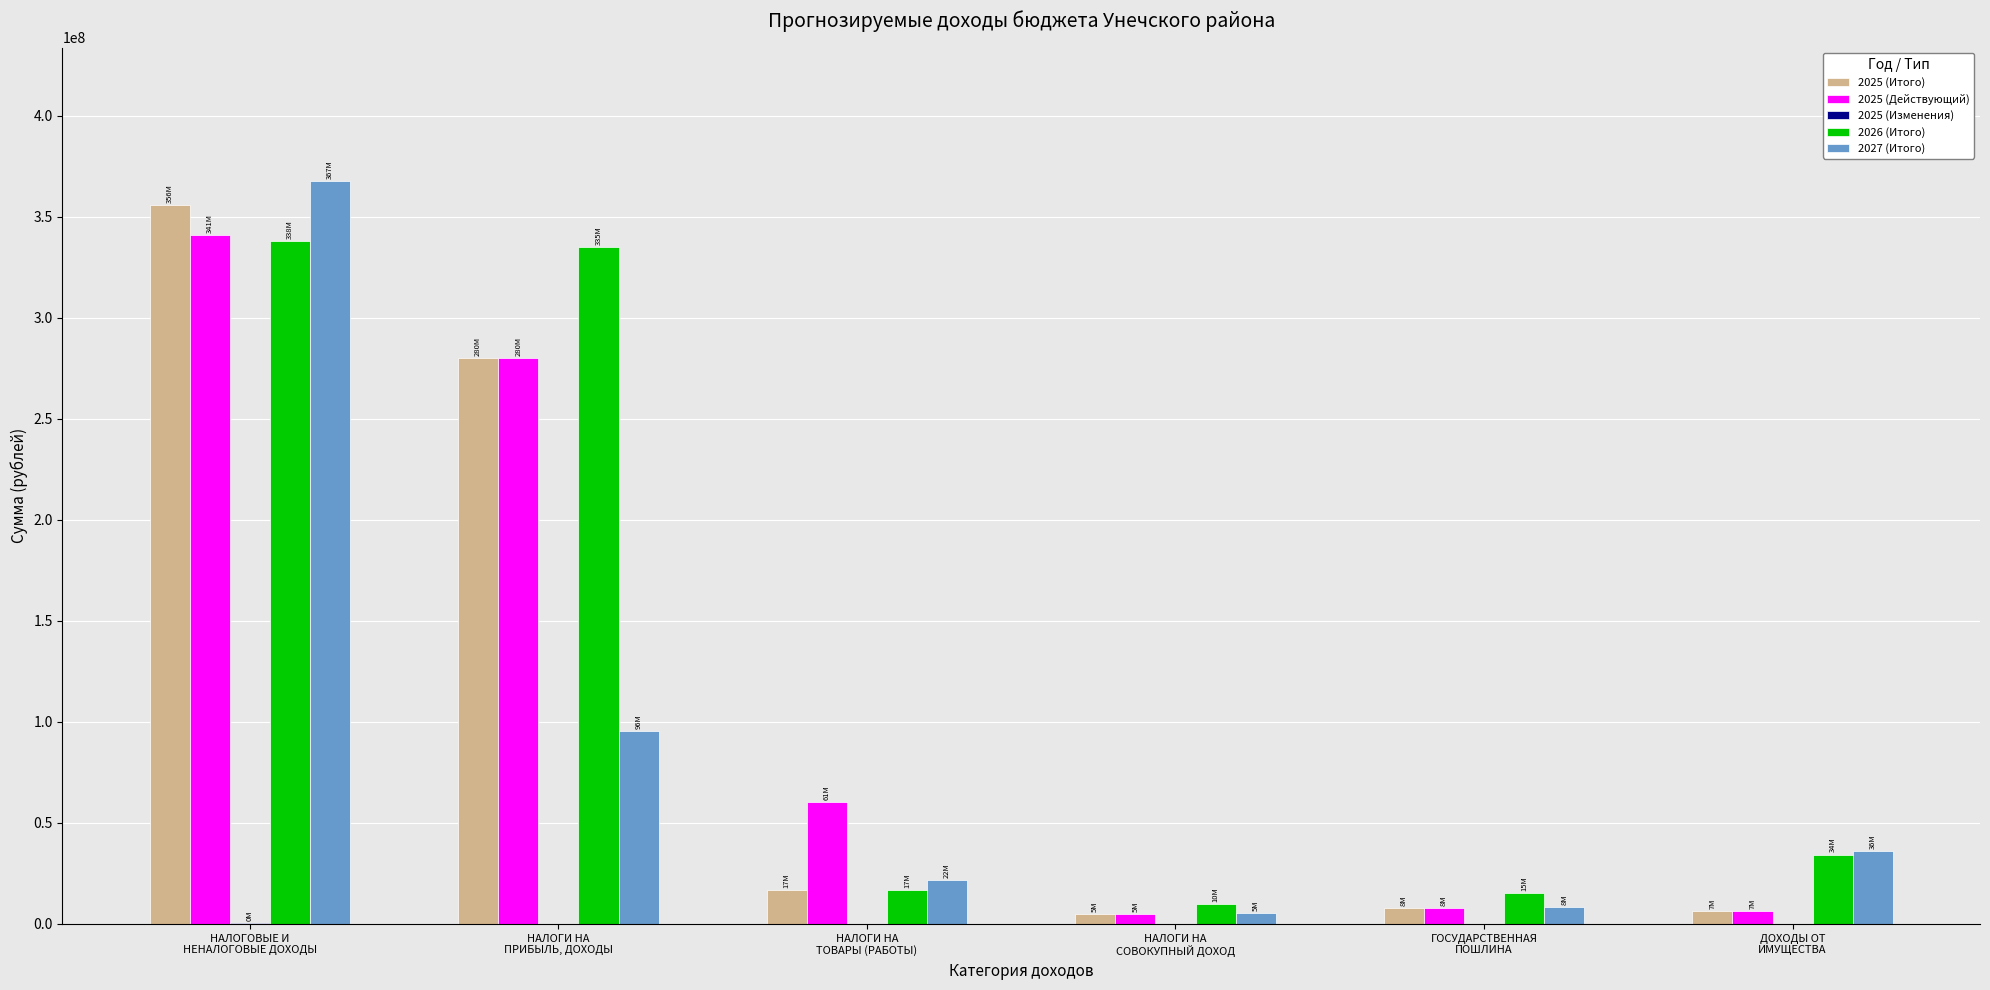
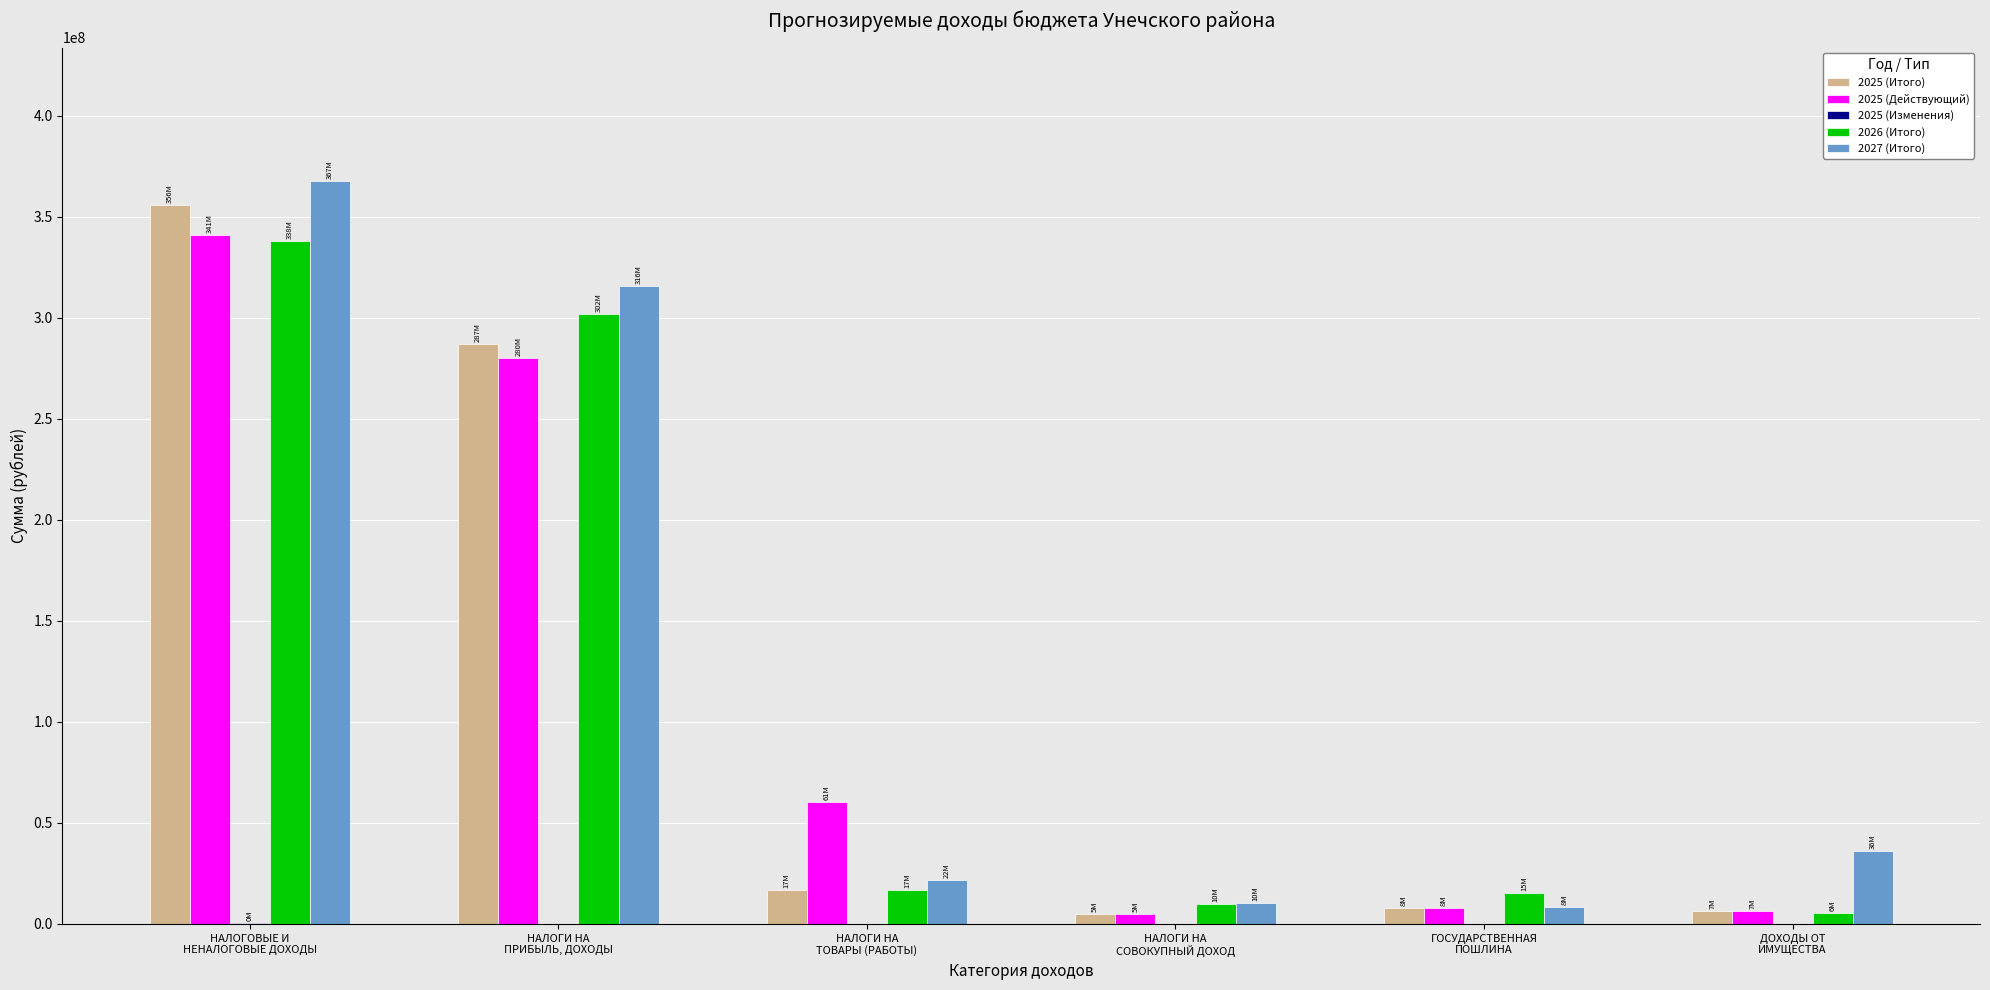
  {
    "2025 (Итого)": {
      "НАЛОГОВЫЕ И НЕНАЛОГОВЫЕ ДОХОДЫ": "356M",
-     "НАЛОГИ НА ПРИБЫЛЬ, ДОХОДЫ": "280M",
+     "НАЛОГИ НА ПРИБЫЛЬ, ДОХОДЫ": "287M",
      "НАЛОГИ НА ТОВАРЫ (РАБОТЫ)": "17M",
      "НАЛОГИ НА СОВОКУПНЫЙ ДОХОД": "5M",
      "ГОСУДАРСТВЕННАЯ ПОШЛИНА": "8M",
      "ДОХОДЫ ОТ ИМУЩЕСТВА": "7M"
    },
    "2025 (Действующий)": {
      "НАЛОГОВЫЕ И НЕНАЛОГОВЫЕ ДОХОДЫ": "341M",
      "НАЛОГИ НА ПРИБЫЛЬ, ДОХОДЫ": "280M",
      "НАЛОГИ НА ТОВАРЫ (РАБОТЫ)": "61M",
      "НАЛОГИ НА СОВОКУПНЫЙ ДОХОД": "5M",
      "ГОСУДАРСТВЕННАЯ ПОШЛИНА": "8M",
      "ДОХОДЫ ОТ ИМУЩЕСТВА": "7M"
    },
    "2025 (Изменения)": {
      "НАЛОГИ НА ПРИБЫЛЬ, ДОХОДЫ": "0",
      "НАЛОГИ НА ТОВАРЫ (РАБОТЫ)": "0",
      "НАЛОГИ НА СОВОКУПНЫЙ ДОХОД": "0",
      "ГОСУДАРСТВЕННАЯ ПОШЛИНА": "0",
      "ДОХОДЫ ОТ ИМУЩЕСТВА": "0"
    },
    "2026 (Итого)": {
      "НАЛОГОВЫЕ И НЕНАЛОГОВЫЕ ДОХОДЫ": "338M",
-     "НАЛОГИ НА ПРИБЫЛЬ, ДОХОДЫ": "335M",
+     "НАЛОГИ НА ПРИБЫЛЬ, ДОХОДЫ": "302M",
      "НАЛОГИ НА ТОВАРЫ (РАБОТЫ)": "17M",
      "НАЛОГИ НА СОВОКУПНЫЙ ДОХОД": "10M",
      "ГОСУДАРСТВЕННАЯ ПОШЛИНА": "15M",
-     "ДОХОДЫ ОТ ИМУЩЕСТВА": "34M"
+     "ДОХОДЫ ОТ ИМУЩЕСТВА": "6M"
    },
    "2027 (Итого)": {
      "НАЛОГОВЫЕ И НЕНАЛОГОВЫЕ ДОХОДЫ": "367M",
-     "НАЛОГИ НА ПРИБЫЛЬ, ДОХОДЫ": "96M",
+     "НАЛОГИ НА ПРИБЫЛЬ, ДОХОДЫ": "316M",
      "НАЛОГИ НА ТОВАРЫ (РАБОТЫ)": "22M",
-     "НАЛОГИ НА СОВОКУПНЫЙ ДОХОД": "5M",
+     "НАЛОГИ НА СОВОКУПНЫЙ ДОХОД": "10M",
      "ГОСУДАРСТВЕННАЯ ПОШЛИНА": "8M",
      "ДОХОДЫ ОТ ИМУЩЕСТВА": "36M"
    }
  }
